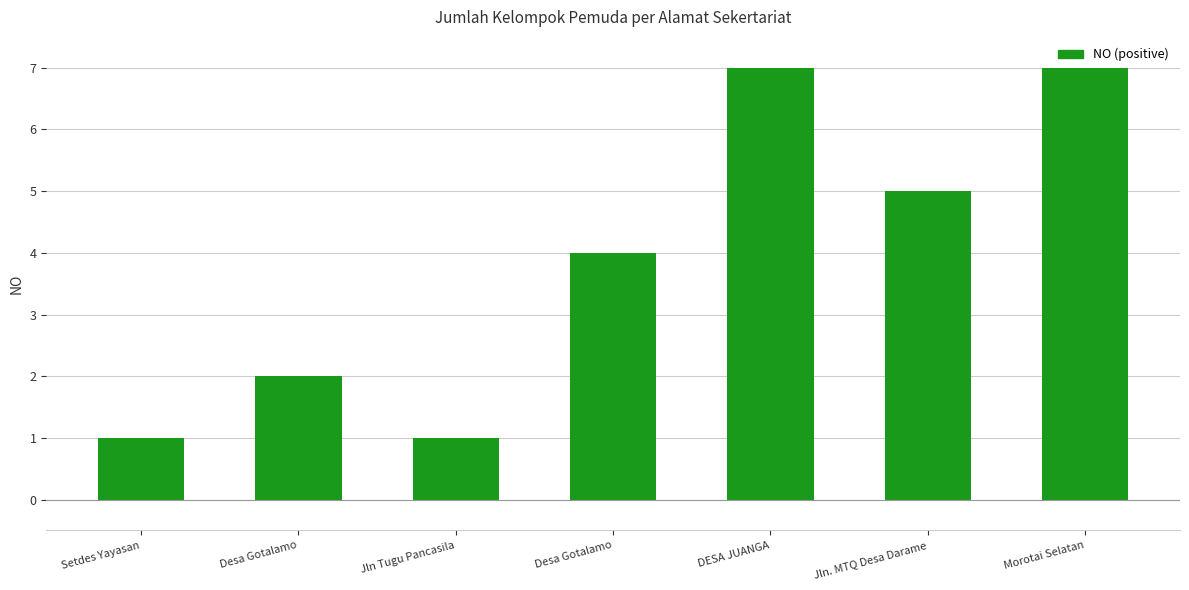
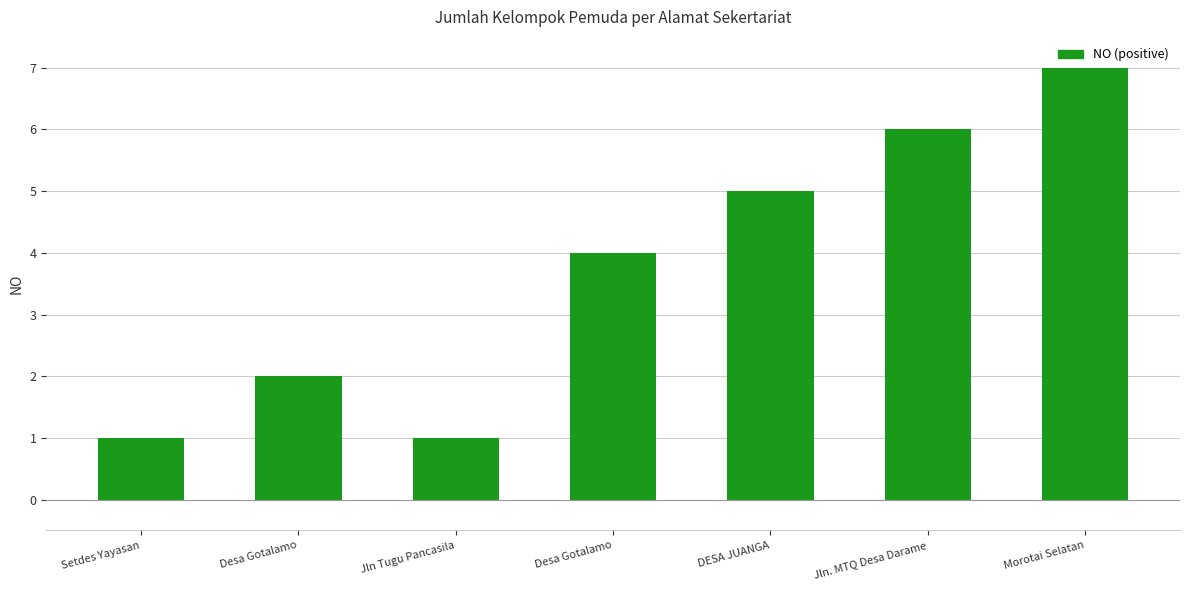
  {
    "Setdes Yayasan": 1,
    "Jln Tugu Pancasila": 1,
-   "DESA JUANGA": 7,
-   "Jln. MTQ Desa Darame": 5,
+   "DESA JUANGA": 5,
+   "Jln. MTQ Desa Darame": 6,
    "Morotai Selatan": 7
  }
